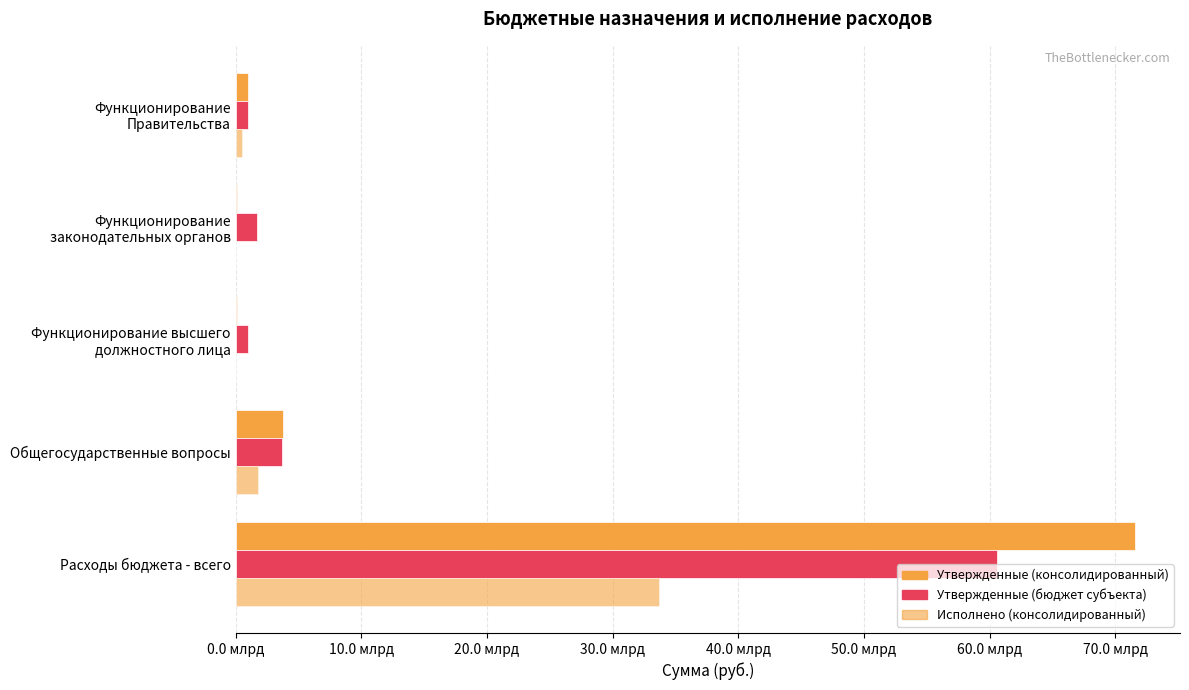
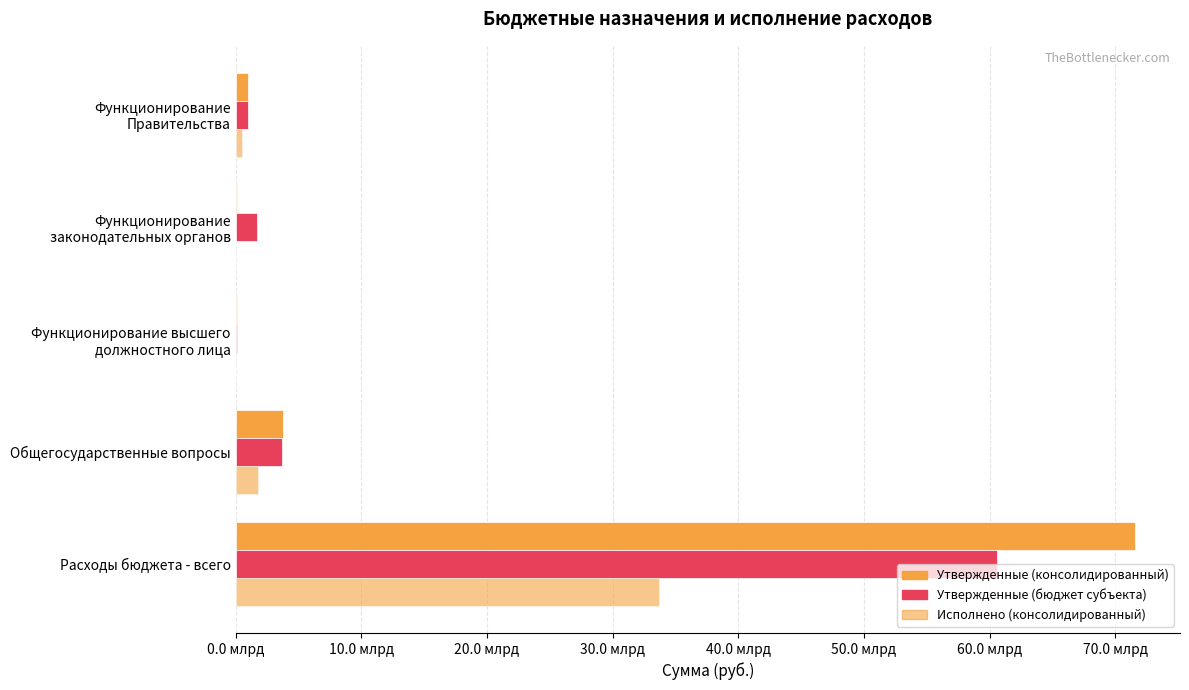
  {
    "Утвержденные (бюджет субъекта)": {
      "Функционирование Правительства": "1.0 млрд",
      "Функционирование законодательных органов": "1.7 млрд",
-     "Функционирование высшего должностного лица": "1.0 млрд",
+     "Функционирование высшего должностного лица": "0.1 млрд",
      "Общегосударственные вопросы": "3.7 млрд"
    }
  }
